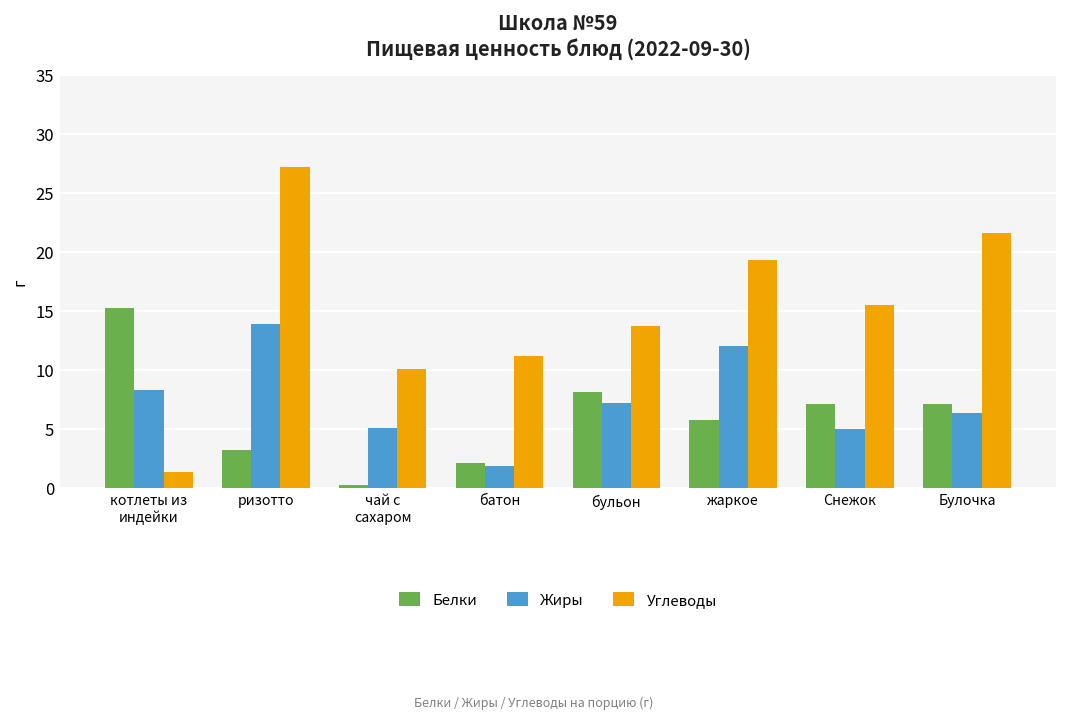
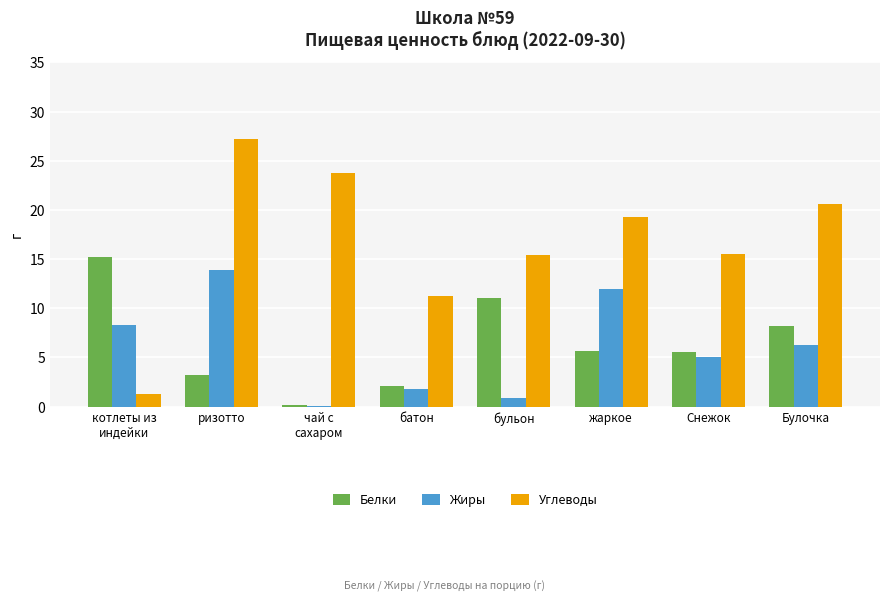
  {
    "Белки": {
      "котлеты из индейки": 15,
      "ризотто": 3,
      "батон": 2,
-     "бульон": 8,
+     "бульон": 11,
      "жаркое": 6,
-     "Снежок": 7,
-     "Булочка": 7
+     "Снежок": 6,
+     "Булочка": 8
    },
    "Жиры": {
      "котлеты из индейки": 8,
      "ризотто": 14,
-     "чай с сахаром": 5,
+     "чай с сахаром": 0,
      "батон": 2,
-     "бульон": 7,
+     "бульон": 1,
      "жаркое": 12,
      "Снежок": 5,
      "Булочка": 6
    },
    "Углеводы": {
      "котлеты из индейки": 1,
      "ризотто": 27,
-     "чай с сахаром": 10,
+     "чай с сахаром": 24,
      "батон": 11,
-     "бульон": 14,
+     "бульон": 15,
      "жаркое": 19,
      "Снежок": 16,
-     "Булочка": 22
+     "Булочка": 21
    }
  }
